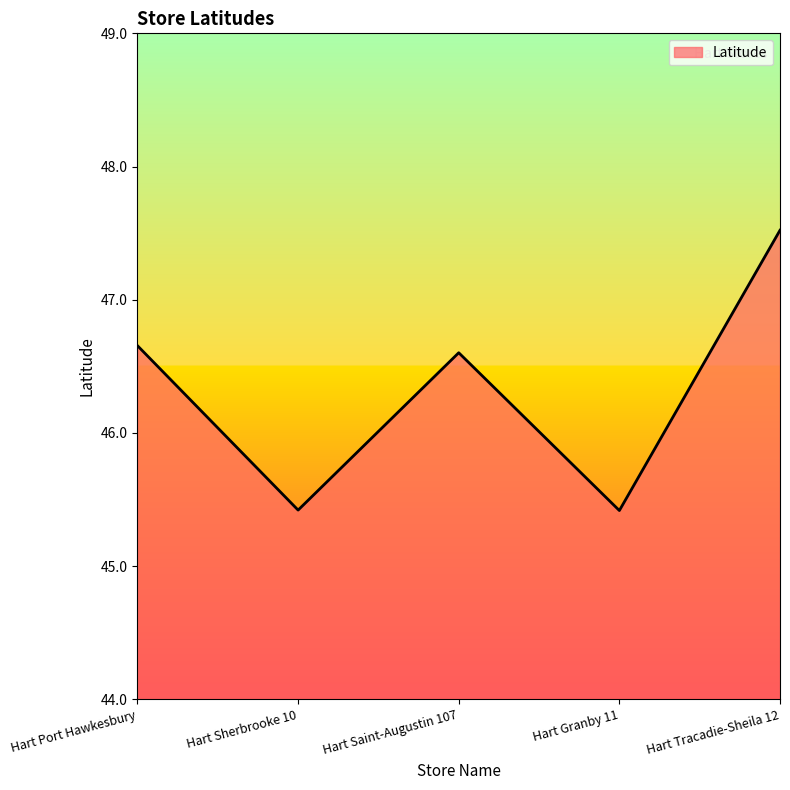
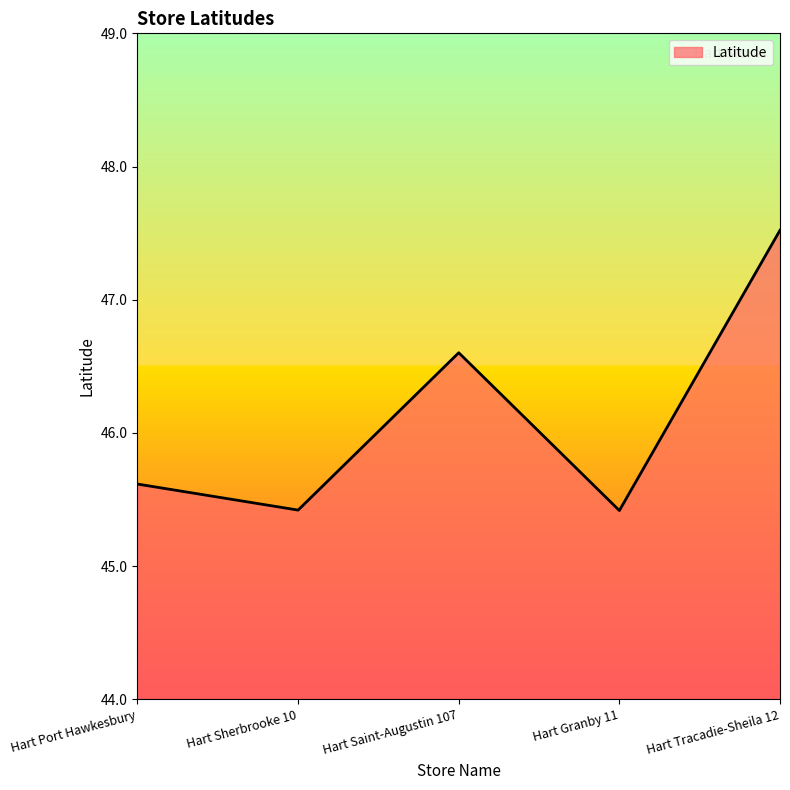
  {
-   "Hart Port Hawkesbury": 46.66,
+   "Hart Port Hawkesbury": 45.62,
    "Hart Sherbrooke 10": 45.42,
    "Hart Saint-Augustin 107": 46.60,
    "Hart Granby 11": 45.42,
    "Hart Tracadie-Sheila 12": 47.52
  }
